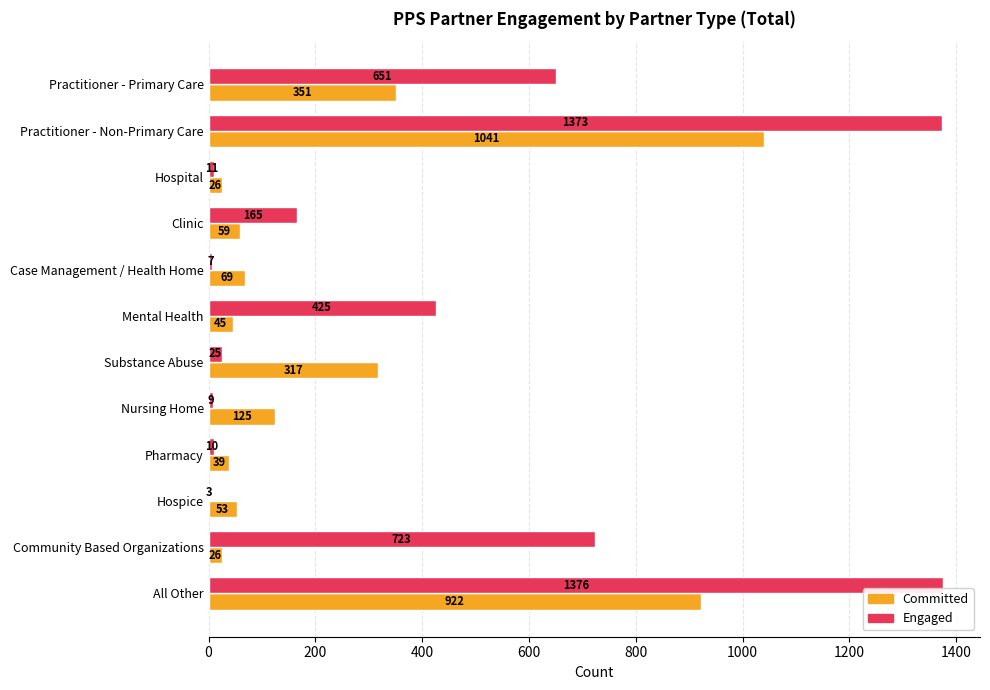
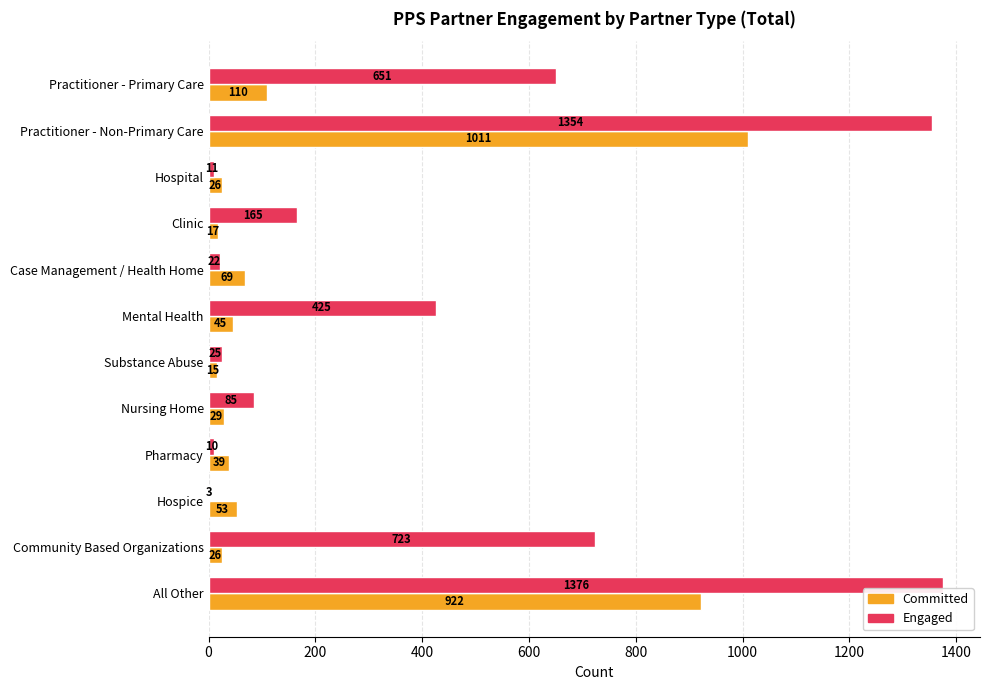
  {
    "Committed": {
-     "Practitioner - Primary Care": 351,
-     "Practitioner - Non-Primary Care": 1041,
+     "Practitioner - Primary Care": 110,
+     "Practitioner - Non-Primary Care": 1011,
      "Hospital": 26,
-     "Clinic": 59,
+     "Clinic": 17,
      "Case Management / Health Home": 69,
      "Mental Health": 45,
-     "Substance Abuse": 317,
-     "Nursing Home": 125,
+     "Substance Abuse": 15,
+     "Nursing Home": 29,
      "Pharmacy": 39,
      "Hospice": 53,
      "Community Based Organizations": 26,
      "All Other": 922
    },
    "Engaged": {
      "Practitioner - Primary Care": 651,
-     "Practitioner - Non-Primary Care": 1373,
+     "Practitioner - Non-Primary Care": 1354,
      "Hospital": 11,
      "Clinic": 165,
-     "Case Management / Health Home": 7,
+     "Case Management / Health Home": 22,
      "Mental Health": 425,
      "Substance Abuse": 25,
-     "Nursing Home": 9,
+     "Nursing Home": 85,
      "Pharmacy": 10,
      "Hospice": 3,
      "Community Based Organizations": 723,
      "All Other": 1376
    }
  }
